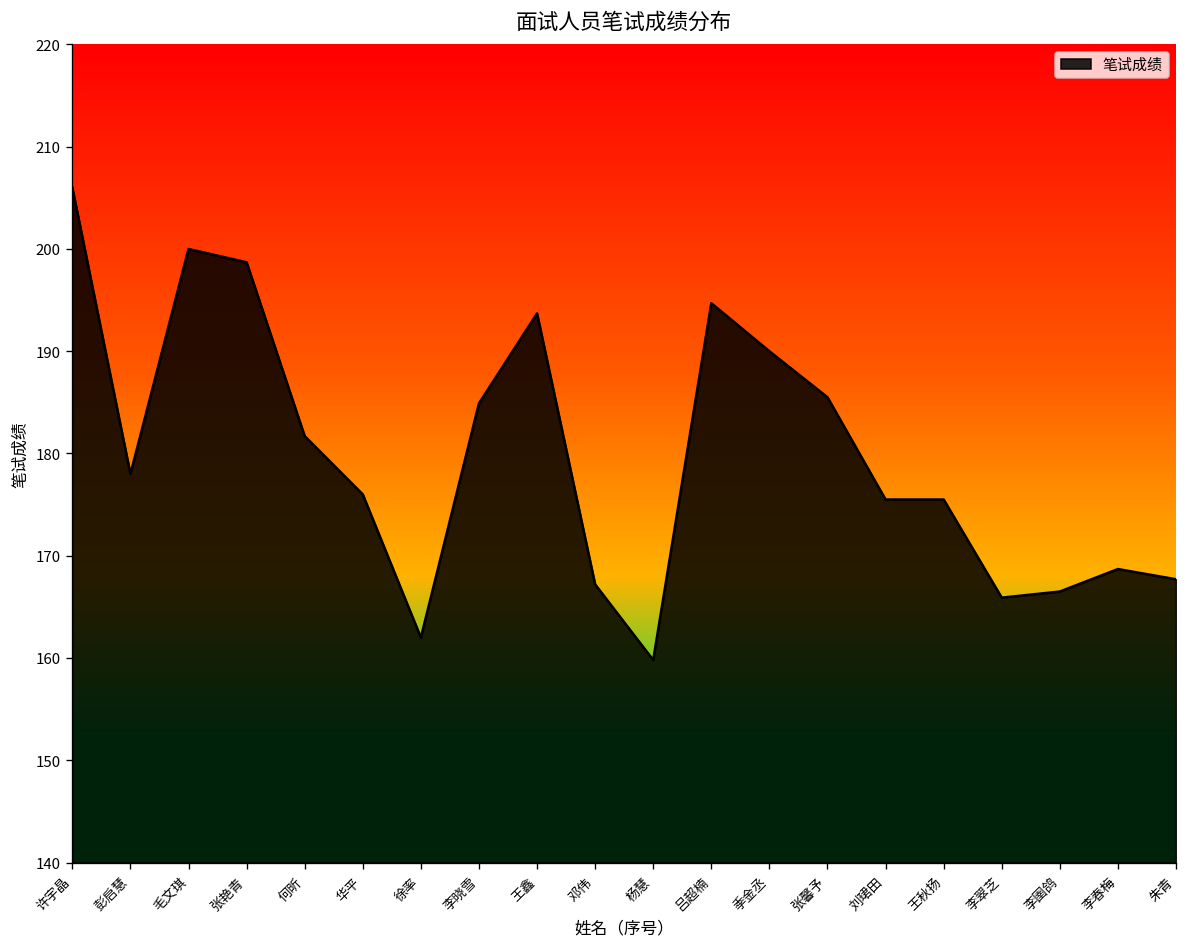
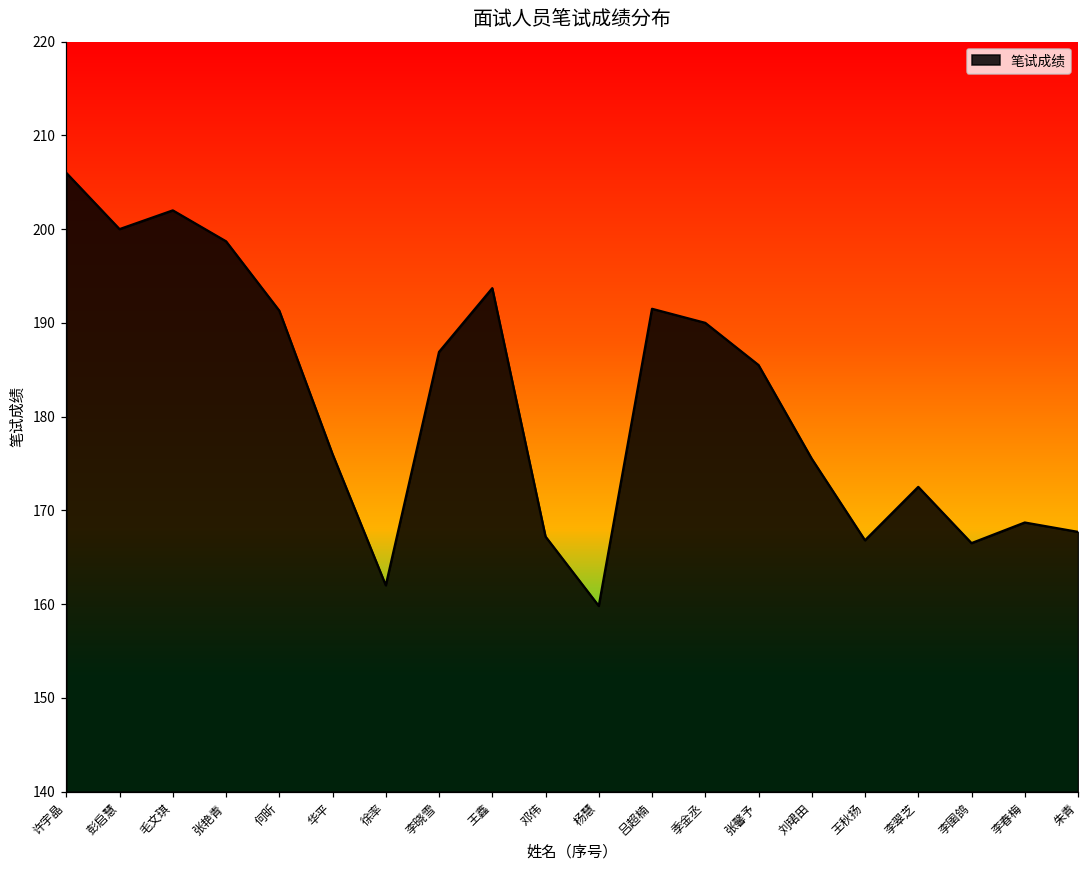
  {
    "许宇晶": 206,
-   "彭启慧": 178,
-   "毛文琪": 200,
+   "彭启慧": 200,
+   "毛文琪": 202,
    "张艳青": 199,
-   "何昕": 182,
+   "何昕": 191,
    "华平": 176,
    "徐率": 162,
-   "李晓雪": 185,
+   "李晓雪": 187,
    "王鑫": 194,
    "邓伟": 167,
    "杨慧": 160,
-   "吕超楠": 195,
+   "吕超楠": 192,
    "季金丞": 190,
    "张馨予": 186,
    "刘珺田": 176,
-   "王秋扬": 176,
-   "李翠芝": 166,
+   "王秋扬": 167,
+   "李翠芝": 173,
    "李圉鸽": 167,
    "李春梅": 169,
    "朱青": 168
  }
